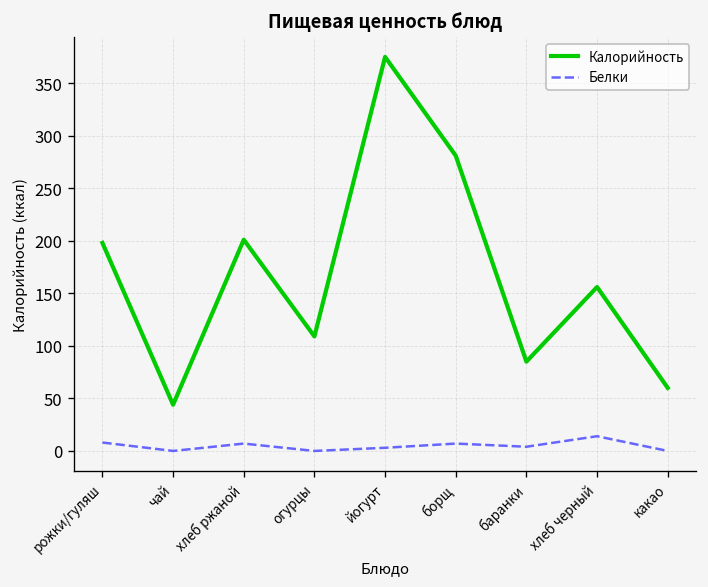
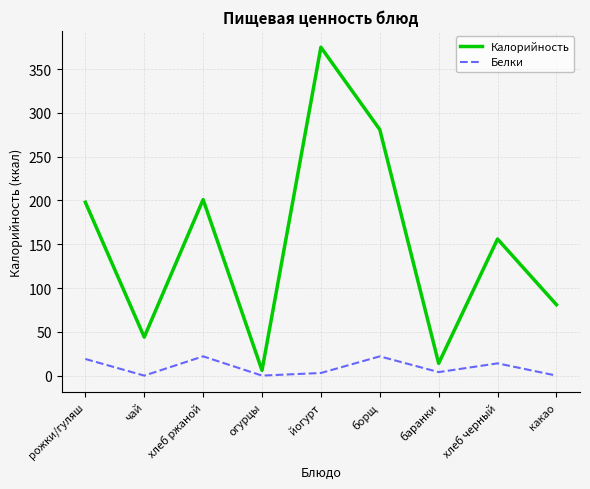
  {
    "Калорийность": {
      "рожки/гуляш": 200,
      "чай": 40,
      "хлеб ржаной": 200,
-     "огурцы": 110,
+     "огурцы": 10,
      "йогурт": 380,
      "борщ": 280,
-     "баранки": 90,
+     "баранки": 10,
      "хлеб черный": 160,
-     "какао": 60
+     "какао": 80
    },
    "Белки": {
-     "рожки/гуляш": 10,
+     "рожки/гуляш": 20,
      "чай": 0,
-     "хлеб ржаной": 10,
+     "хлеб ржаной": 20,
      "огурцы": 0,
      "йогурт": 0,
-     "борщ": 10,
+     "борщ": 20,
      "баранки": 0,
      "хлеб черный": 10,
      "какао": 0
    }
  }
